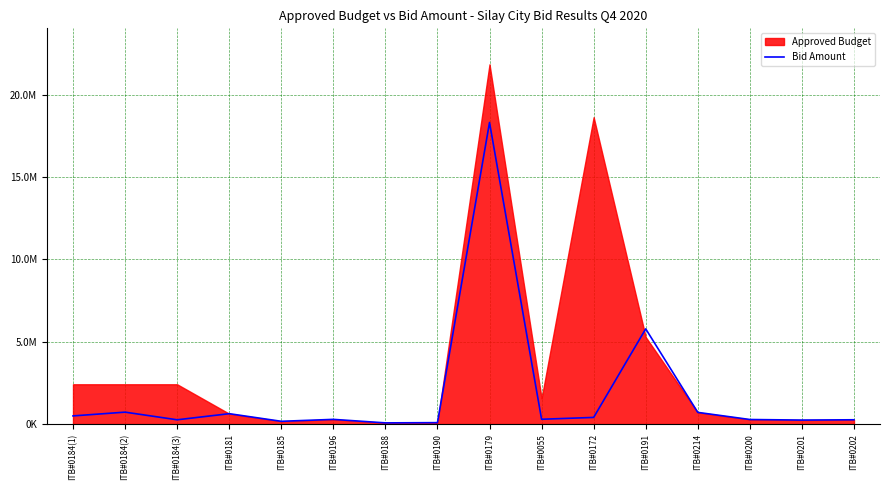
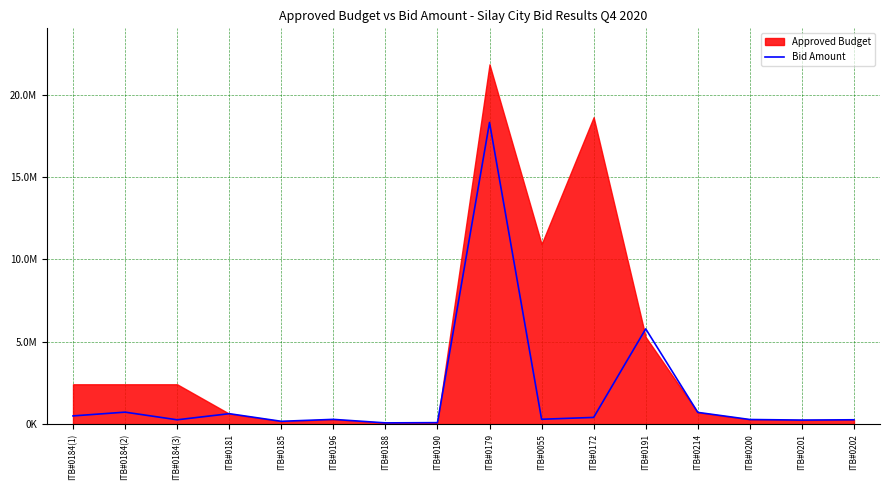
  {
    "Bid Amount": {
      "ITB#0184(1)": 500000,
      "ITB#0184(2)": 700000,
      "ITB#0184(3)": 300000,
      "ITB#0179": 18300000,
      "ITB#0055": 300000,
      "ITB#0172": 400000,
      "ITB#0191": 5800000
    },
    "Approved Budget": {
      "ITB#0184(1)": 2400000,
      "ITB#0184(2)": 2400000,
      "ITB#0184(3)": 2400000,
      "ITB#0179": 21800000,
-     "ITB#0055": 1600000,
+     "ITB#0055": 10900000,
      "ITB#0172": 18600000,
      "ITB#0191": 5300000
    }
  }
